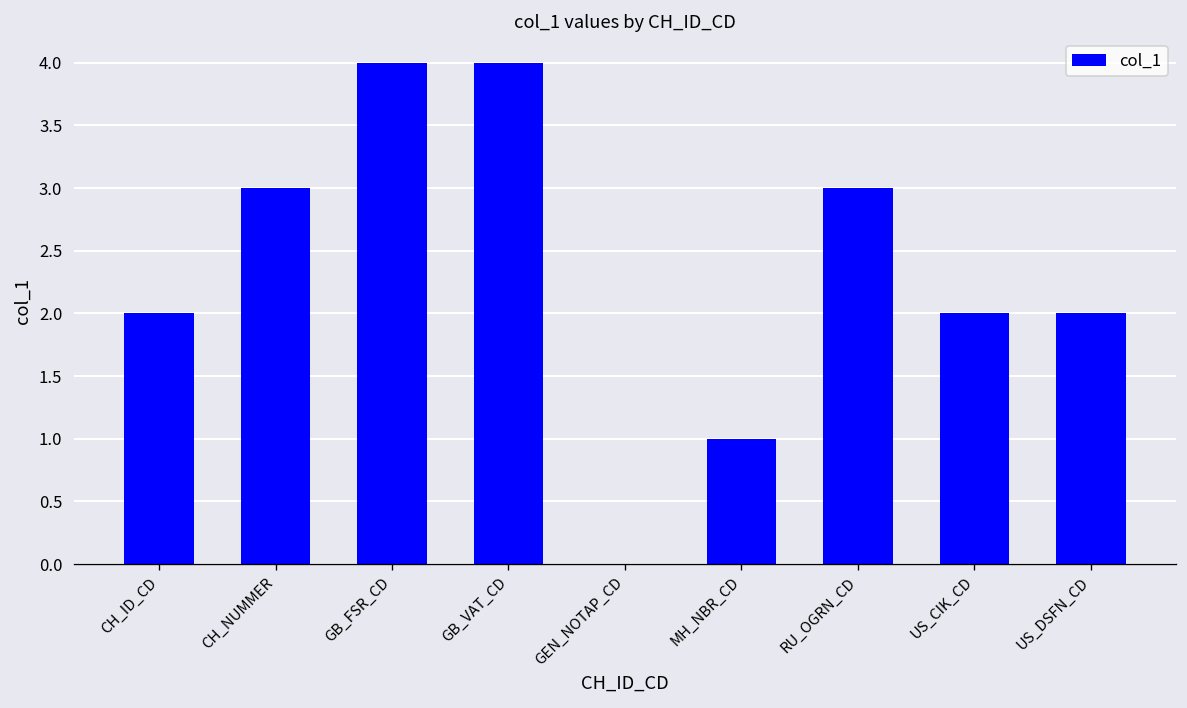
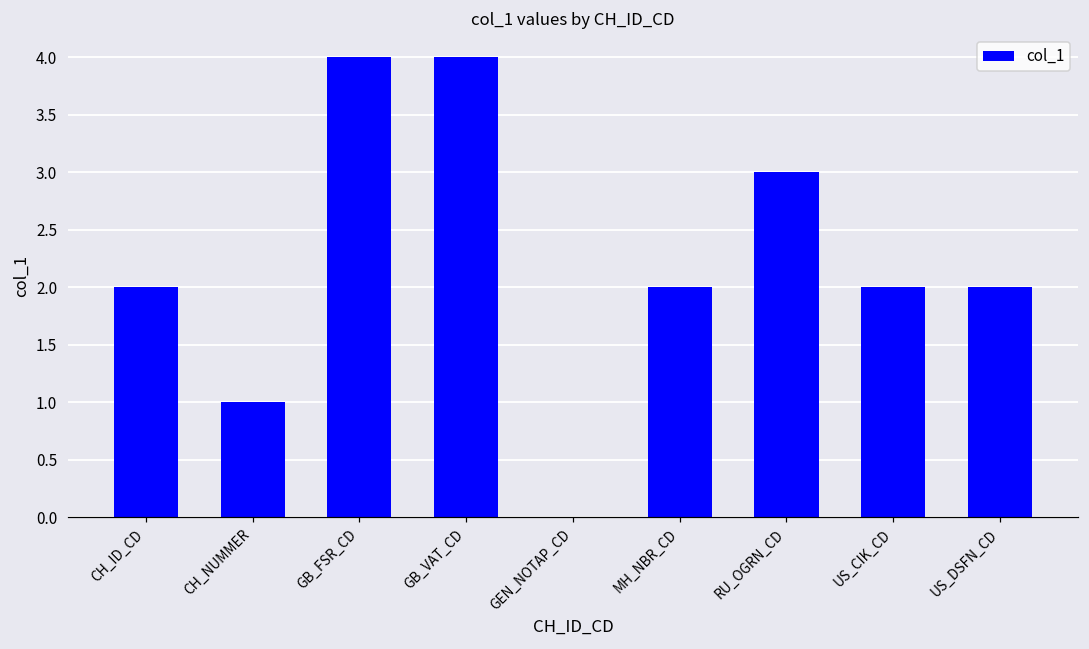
  {
    "CH_ID_CD": 2,
-   "CH_NUMMER": 3,
+   "CH_NUMMER": 1,
    "GB_FSR_CD": 4,
    "GB_VAT_CD": 4,
    "GEN_NOTAP_CD": 0,
-   "MH_NBR_CD": 1,
+   "MH_NBR_CD": 2,
    "RU_OGRN_CD": 3,
    "US_CIK_CD": 2,
    "US_DSFN_CD": 2
  }
